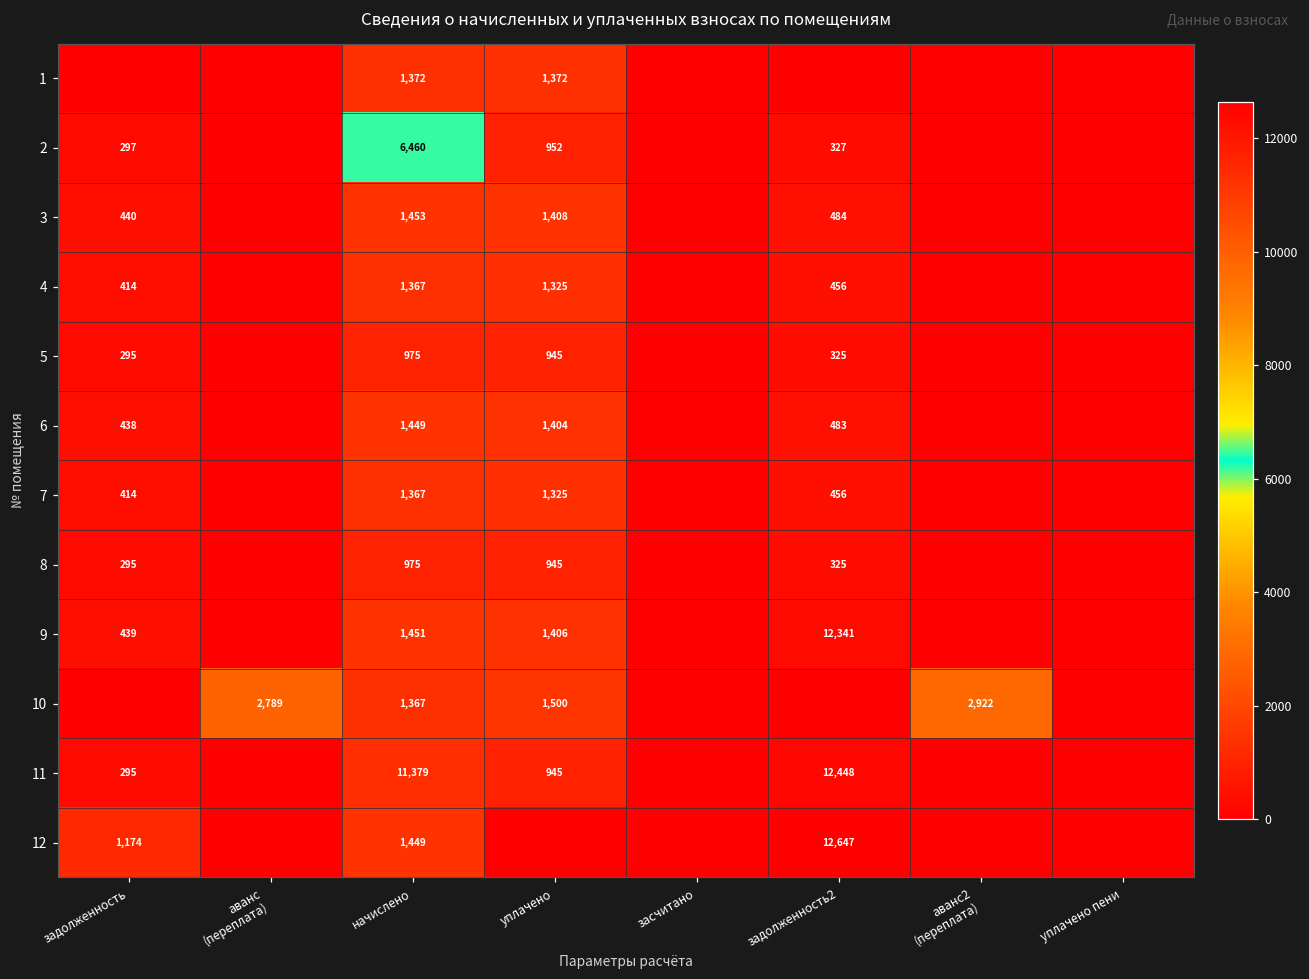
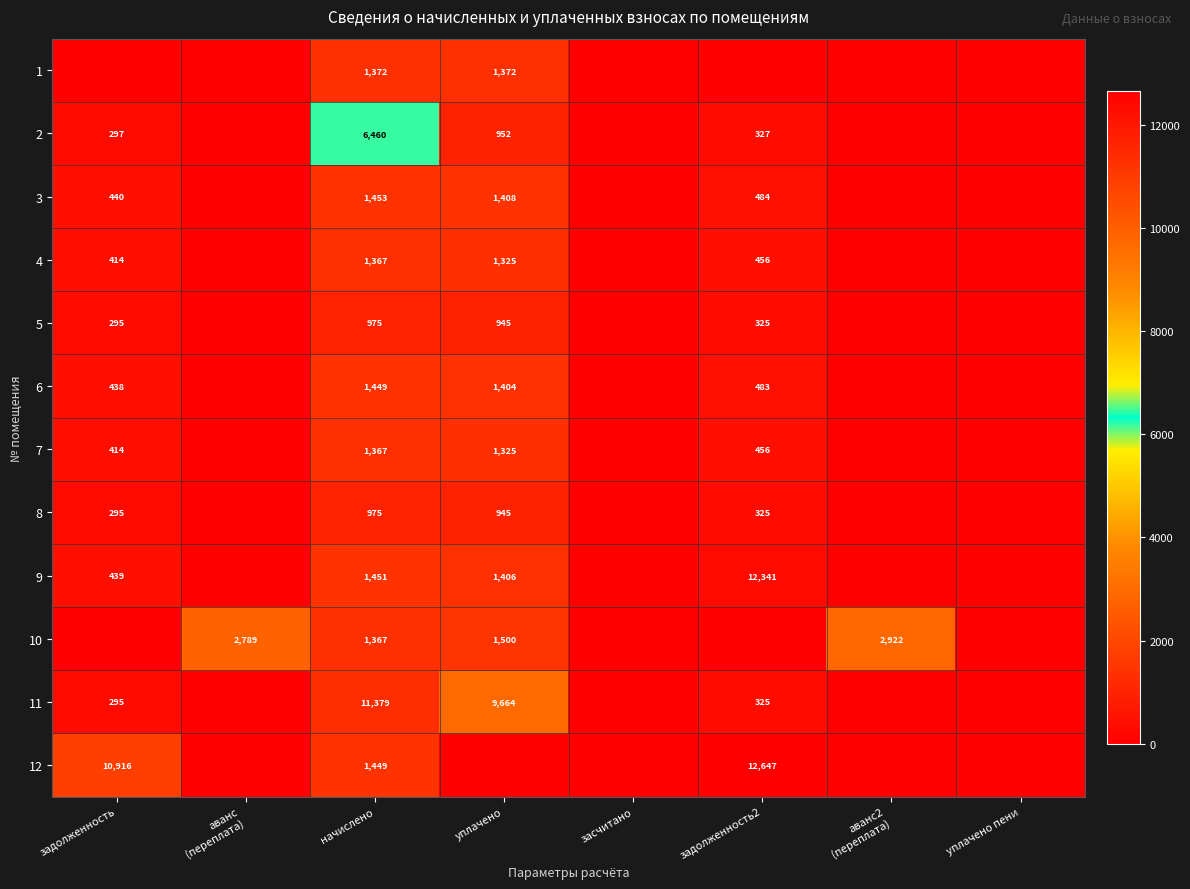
  {
    "1": {
      "начислено": "1,372",
      "уплачено": "1,372"
    },
    "2": {
      "задолженность": "297",
      "начислено": "6,460",
      "уплачено": "952",
      "задолженность2": "327"
    },
    "3": {
      "задолженность": "440",
      "начислено": "1,453",
      "уплачено": "1,408",
      "задолженность2": "484"
    },
    "4": {
      "задолженность": "414",
      "начислено": "1,367",
      "уплачено": "1,325",
      "задолженность2": "456"
    },
    "5": {
      "задолженность": "295",
      "начислено": "975",
      "уплачено": "945",
      "задолженность2": "325"
    },
    "6": {
      "задолженность": "438",
      "начислено": "1,449",
      "уплачено": "1,404",
      "задолженность2": "483"
    },
    "7": {
      "задолженность": "414",
      "начислено": "1,367",
      "уплачено": "1,325",
      "задолженность2": "456"
    },
    "8": {
      "задолженность": "295",
      "начислено": "975",
      "уплачено": "945",
      "задолженность2": "325"
    },
    "9": {
      "задолженность": "439",
      "начислено": "1,451",
      "уплачено": "1,406",
      "задолженность2": "12,341"
    },
    "10": {
      "аванс (переплата)": "2,789",
      "начислено": "1,367",
      "уплачено": "1,500",
      "аванс2 (переплата)": "2,922"
    },
    "11": {
      "задолженность": "295",
      "начислено": "11,379",
-     "уплачено": "945",
-     "задолженность2": "12,448"
+     "уплачено": "9,664",
+     "задолженность2": "325"
    },
    "12": {
-     "задолженность": "1,174",
+     "задолженность": "10,916",
      "начислено": "1,449",
      "задолженность2": "12,647"
    }
  }
